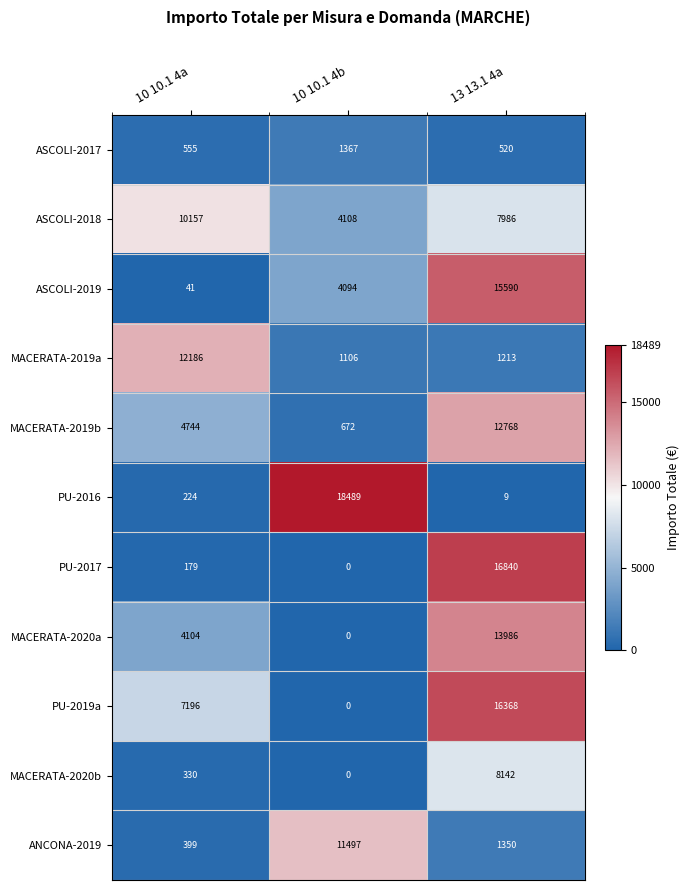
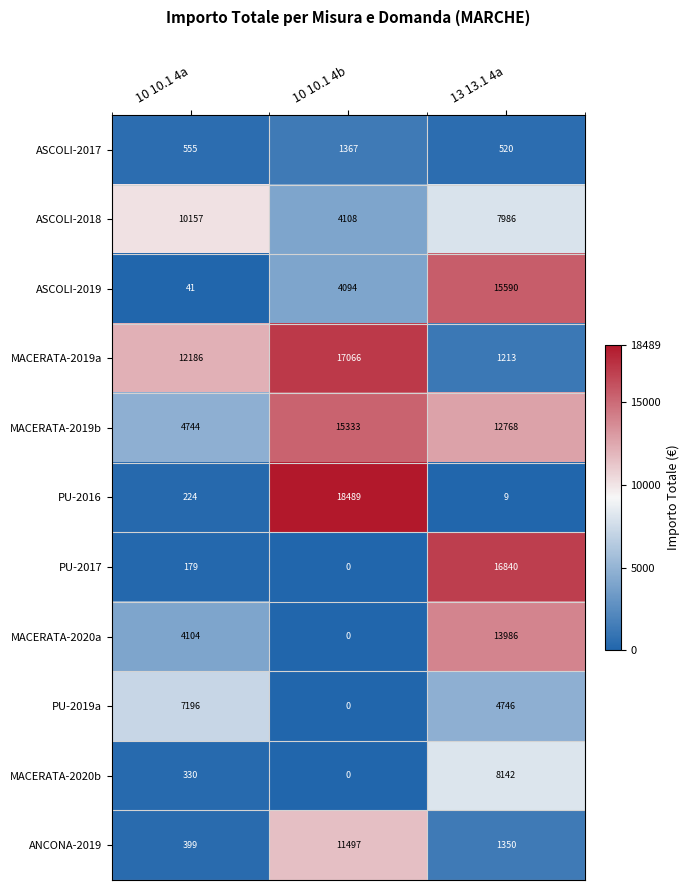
  {
    "ASCOLI-2017": {
      "10 10.1 4a": 555,
      "10 10.1 4b": 1367,
      "13 13.1 4a": 520
    },
    "ASCOLI-2018": {
      "10 10.1 4a": 10157,
      "10 10.1 4b": 4108,
      "13 13.1 4a": 7986
    },
    "ASCOLI-2019": {
      "10 10.1 4a": 41,
      "10 10.1 4b": 4094,
      "13 13.1 4a": 15590
    },
    "MACERATA-2019a": {
      "10 10.1 4a": 12186,
-     "10 10.1 4b": 1106,
+     "10 10.1 4b": 17066,
      "13 13.1 4a": 1213
    },
    "MACERATA-2019b": {
      "10 10.1 4a": 4744,
-     "10 10.1 4b": 672,
+     "10 10.1 4b": 15333,
      "13 13.1 4a": 12768
    },
    "PU-2016": {
      "10 10.1 4a": 224,
      "10 10.1 4b": 18489,
      "13 13.1 4a": 9
    },
    "PU-2017": {
      "10 10.1 4a": 179,
      "10 10.1 4b": 0,
      "13 13.1 4a": 16840
    },
    "MACERATA-2020a": {
      "10 10.1 4a": 4104,
      "10 10.1 4b": 0,
      "13 13.1 4a": 13986
    },
    "PU-2019a": {
      "10 10.1 4a": 7196,
      "10 10.1 4b": 0,
-     "13 13.1 4a": 16368
+     "13 13.1 4a": 4746
    },
    "MACERATA-2020b": {
      "10 10.1 4a": 330,
      "10 10.1 4b": 0,
      "13 13.1 4a": 8142
    },
    "ANCONA-2019": {
      "10 10.1 4a": 399,
      "10 10.1 4b": 11497,
      "13 13.1 4a": 1350
    }
  }
